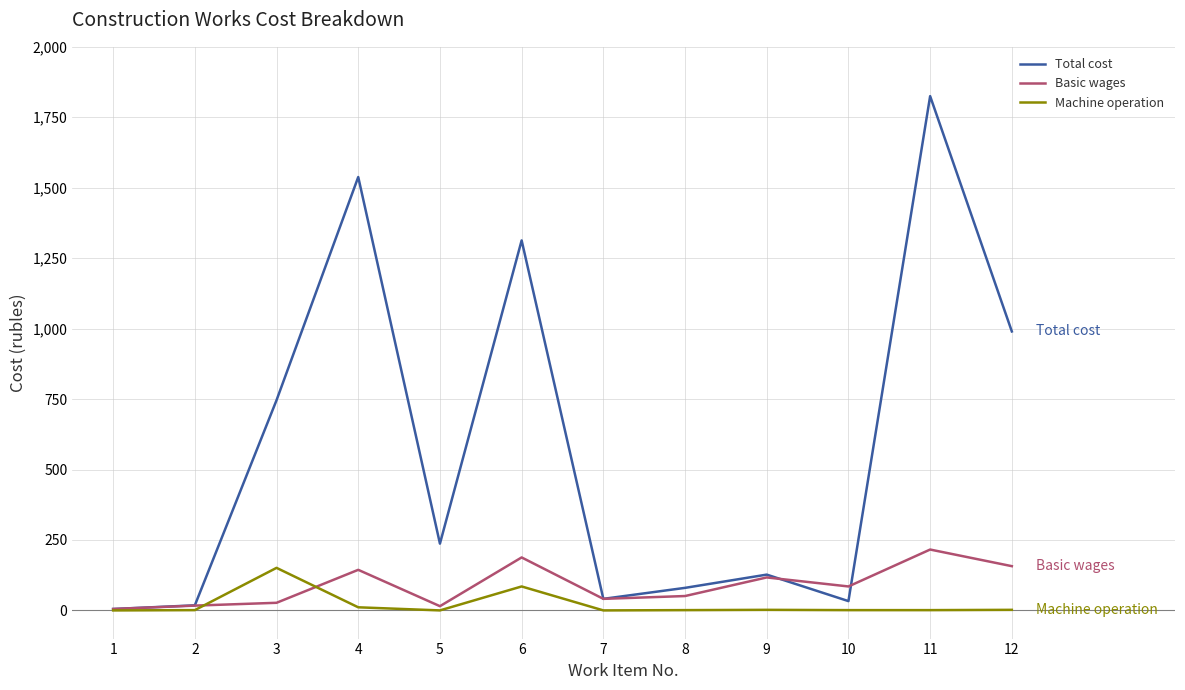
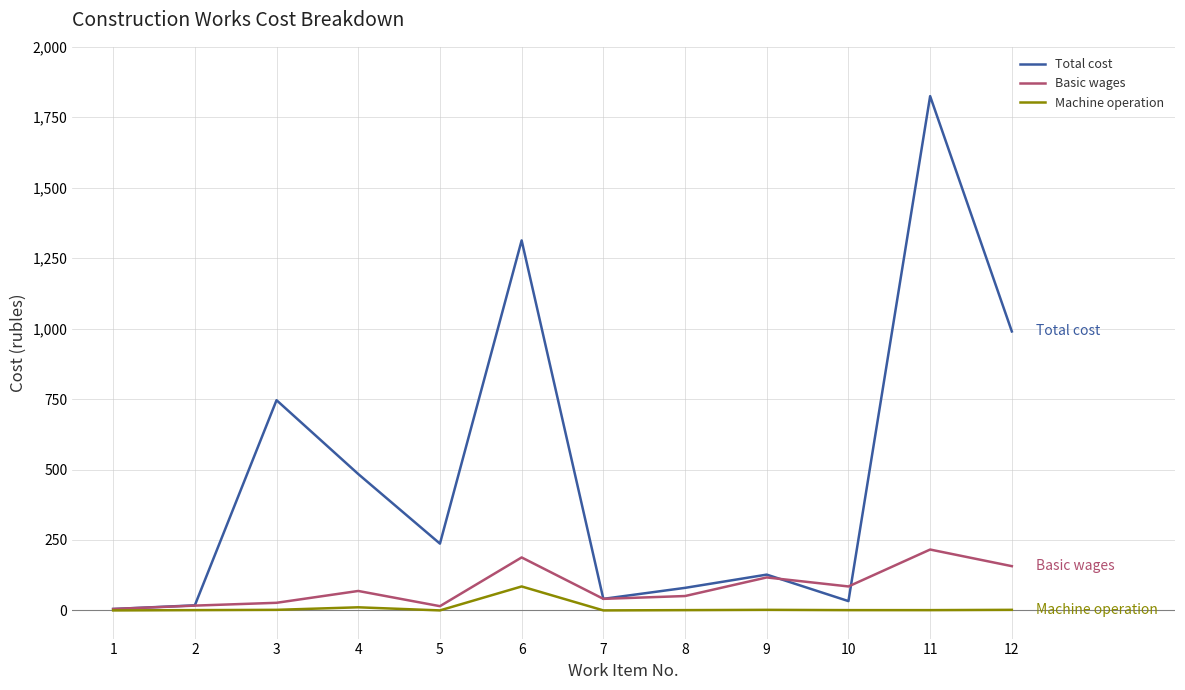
  {
    "Total cost": {
      "3": "750",
-     "4": "1,540",
+     "4": "480",
      "5": "240",
      "6": "1,310",
      "8": "80",
      "9": "130",
      "10": "30",
      "11": "1,830",
      "12": "990"
    },
    "Basic wages": {
      "3": "30",
-     "4": "140",
+     "4": "70",
      "5": "20",
      "6": "190",
      "8": "50",
      "9": "120",
      "10": "90",
      "11": "220",
      "12": "160"
    },
    "Machine operation": {
      "2": "0",
-     "3": "150",
+     "3": "0",
      "4": "10",
      "5": "0",
      "6": "90",
      "7": "0",
      "8": "0",
      "9": "0",
      "10": "0",
      "11": "0",
      "12": "0"
    }
  }
